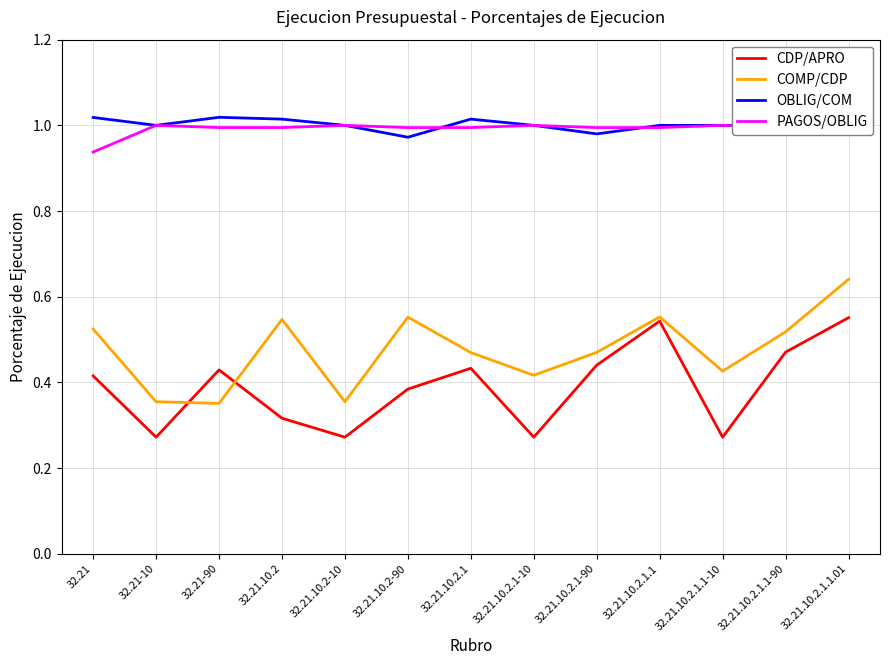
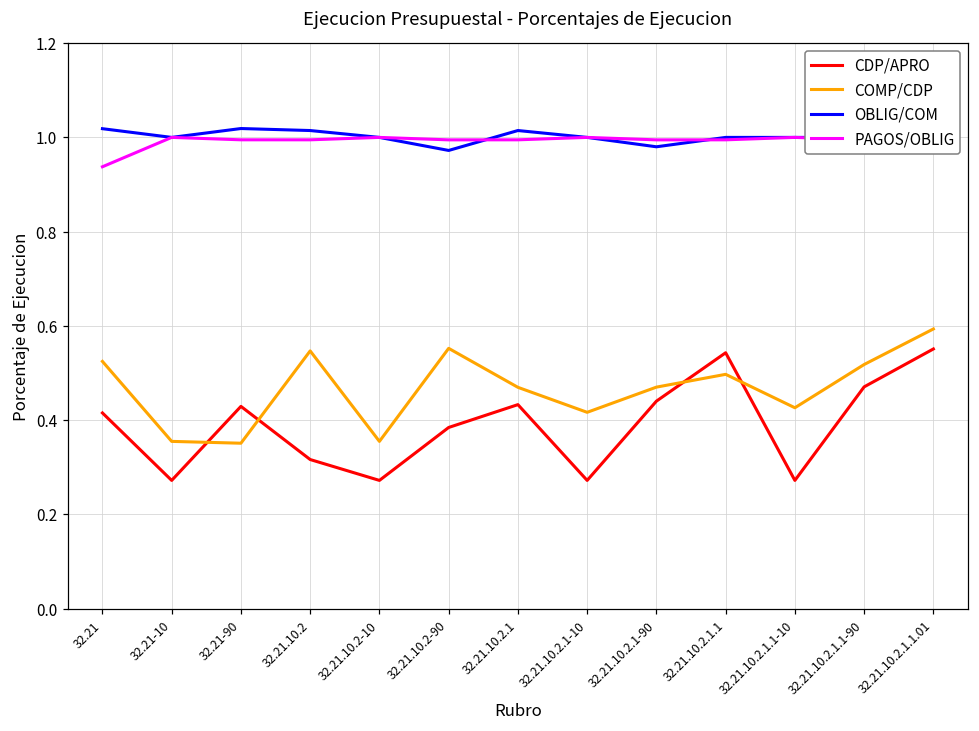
  {
    "CDP/APRO": {
      "32.21": 0.42,
      "32.21-10": 0.27,
      "32.21-90": 0.43,
      "32.21.10.2": 0.32,
      "32.21.10.2-10": 0.27,
      "32.21.10.2-90": 0.38,
      "32.21.10.2.1": 0.43,
      "32.21.10.2.1-10": 0.27,
      "32.21.10.2.1-90": 0.44,
      "32.21.10.2.1.1": 0.54,
      "32.21.10.2.1.1-10": 0.27,
      "32.21.10.2.1.1-90": 0.47,
      "32.21.10.2.1.1.01": 0.55
    },
    "COMP/CDP": {
      "32.21": 0.52,
      "32.21-10": 0.36,
      "32.21-90": 0.35,
      "32.21.10.2": 0.55,
      "32.21.10.2-10": 0.36,
      "32.21.10.2-90": 0.55,
      "32.21.10.2.1": 0.47,
      "32.21.10.2.1-10": 0.42,
      "32.21.10.2.1-90": 0.47,
-     "32.21.10.2.1.1": 0.55,
+     "32.21.10.2.1.1": 0.50,
      "32.21.10.2.1.1-10": 0.43,
      "32.21.10.2.1.1-90": 0.52,
-     "32.21.10.2.1.1.01": 0.64
+     "32.21.10.2.1.1.01": 0.59
    },
    "OBLIG/COM": {
      "32.21": 1.02,
      "32.21-90": 1.02,
      "32.21.10.2": 1.01,
      "32.21.10.2-90": 0.97,
      "32.21.10.2.1": 1.01,
      "32.21.10.2.1-90": 0.98
    },
    "PAGOS/OBLIG": {
      "32.21": 0.94,
      "32.21-90": 0.99,
      "32.21.10.2": 0.99,
      "32.21.10.2-90": 0.99,
      "32.21.10.2.1": 0.99,
      "32.21.10.2.1-90": 0.99
    }
  }
